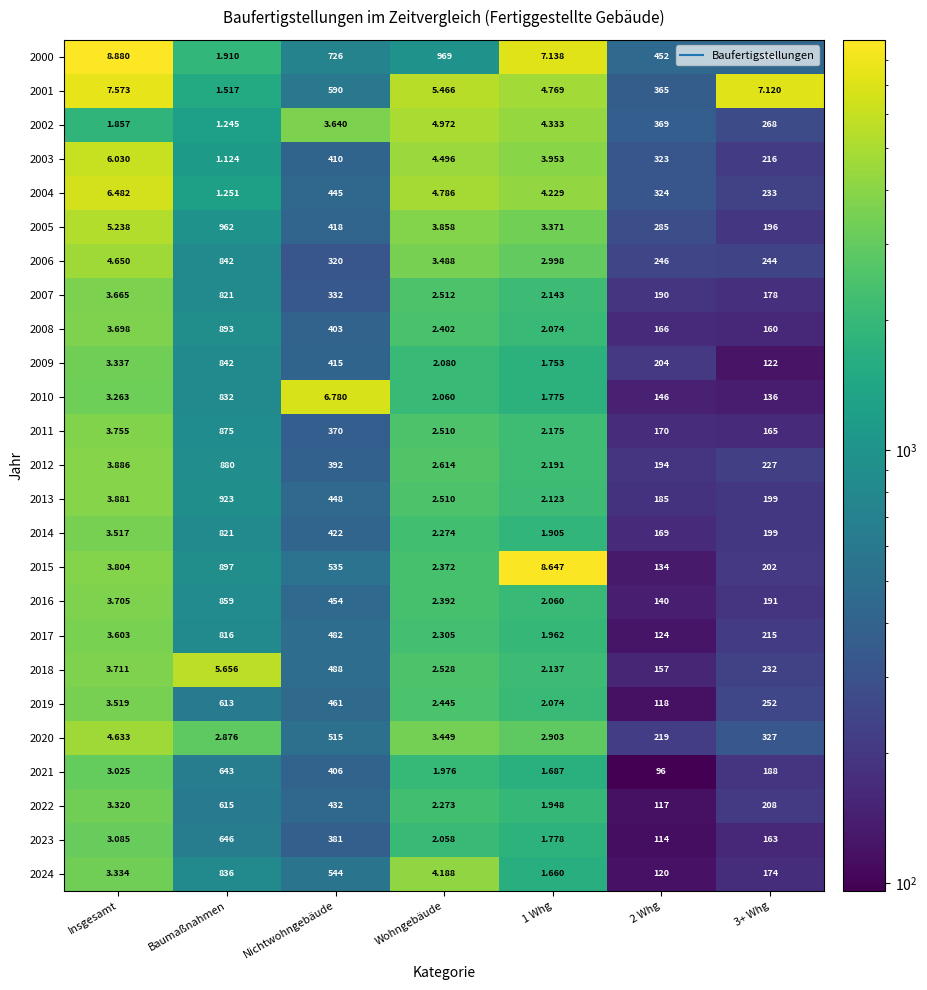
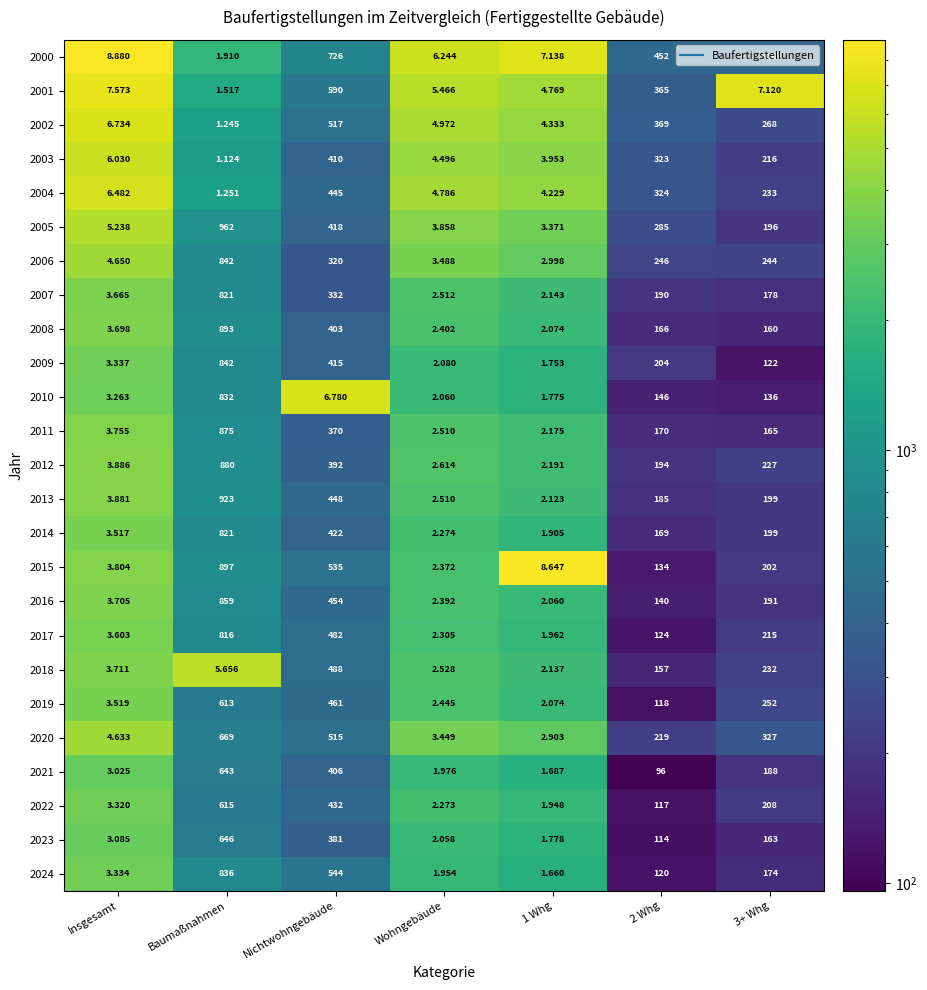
  {
    "2000": {
      "Insgesamt": 8.880,
      "Baumaßnahmen": 1.910,
      "Nichtwohngebäude": 726,
-     "Wohngebäude": 969,
+     "Wohngebäude": 6.244,
      "1 Whg": 7.138,
      "2 Whg": 452
    },
    "2001": {
      "Insgesamt": 7.573,
      "Baumaßnahmen": 1.517,
      "Nichtwohngebäude": 590,
      "Wohngebäude": 5.466,
      "1 Whg": 4.769,
      "2 Whg": 365,
      "3+ Whg": 7.120
    },
    "2002": {
-     "Insgesamt": 1.857,
+     "Insgesamt": 6.734,
      "Baumaßnahmen": 1.245,
-     "Nichtwohngebäude": 3.640,
+     "Nichtwohngebäude": 517,
      "Wohngebäude": 4.972,
      "1 Whg": 4.333,
      "2 Whg": 369,
      "3+ Whg": 268
    },
    "2003": {
      "Insgesamt": 6.030,
      "Baumaßnahmen": 1.124,
      "Nichtwohngebäude": 410,
      "Wohngebäude": 4.496,
      "1 Whg": 3.953,
      "2 Whg": 323,
      "3+ Whg": 216
    },
    "2004": {
      "Insgesamt": 6.482,
      "Baumaßnahmen": 1.251,
      "Nichtwohngebäude": 445,
      "Wohngebäude": 4.786,
      "1 Whg": 4.229,
      "2 Whg": 324,
      "3+ Whg": 233
    },
    "2005": {
      "Insgesamt": 5.238,
      "Baumaßnahmen": 962,
      "Nichtwohngebäude": 418,
      "Wohngebäude": 3.858,
      "1 Whg": 3.371,
      "2 Whg": 285,
      "3+ Whg": 196
    },
    "2006": {
      "Insgesamt": 4.650,
      "Baumaßnahmen": 842,
      "Nichtwohngebäude": 320,
      "Wohngebäude": 3.488,
      "1 Whg": 2.998,
      "2 Whg": 246,
      "3+ Whg": 244
    },
    "2007": {
      "Insgesamt": 3.665,
      "Baumaßnahmen": 821,
      "Nichtwohngebäude": 332,
      "Wohngebäude": 2.512,
      "1 Whg": 2.143,
      "2 Whg": 190,
      "3+ Whg": 178
    },
    "2008": {
      "Insgesamt": 3.698,
      "Baumaßnahmen": 893,
      "Nichtwohngebäude": 403,
      "Wohngebäude": 2.402,
      "1 Whg": 2.074,
      "2 Whg": 166,
      "3+ Whg": 160
    },
    "2009": {
      "Insgesamt": 3.337,
      "Baumaßnahmen": 842,
      "Nichtwohngebäude": 415,
      "Wohngebäude": 2.080,
      "1 Whg": 1.753,
      "2 Whg": 204,
      "3+ Whg": 122
    },
    "2010": {
      "Insgesamt": 3.263,
      "Baumaßnahmen": 832,
      "Nichtwohngebäude": 6.780,
      "Wohngebäude": 2.060,
      "1 Whg": 1.775,
      "2 Whg": 146,
      "3+ Whg": 136
    },
    "2011": {
      "Insgesamt": 3.755,
      "Baumaßnahmen": 875,
      "Nichtwohngebäude": 370,
      "Wohngebäude": 2.510,
      "1 Whg": 2.175,
      "2 Whg": 170,
      "3+ Whg": 165
    },
    "2012": {
      "Insgesamt": 3.886,
      "Baumaßnahmen": 880,
      "Nichtwohngebäude": 392,
      "Wohngebäude": 2.614,
      "1 Whg": 2.191,
      "2 Whg": 194,
      "3+ Whg": 227
    },
    "2013": {
      "Insgesamt": 3.881,
      "Baumaßnahmen": 923,
      "Nichtwohngebäude": 448,
      "Wohngebäude": 2.510,
      "1 Whg": 2.123,
      "2 Whg": 185,
      "3+ Whg": 199
    },
    "2014": {
      "Insgesamt": 3.517,
      "Baumaßnahmen": 821,
      "Nichtwohngebäude": 422,
      "Wohngebäude": 2.274,
      "1 Whg": 1.905,
      "2 Whg": 169,
      "3+ Whg": 199
    },
    "2015": {
      "Insgesamt": 3.804,
      "Baumaßnahmen": 897,
      "Nichtwohngebäude": 535,
      "Wohngebäude": 2.372,
      "1 Whg": 8.647,
      "2 Whg": 134,
      "3+ Whg": 202
    },
    "2016": {
      "Insgesamt": 3.705,
      "Baumaßnahmen": 859,
      "Nichtwohngebäude": 454,
      "Wohngebäude": 2.392,
      "1 Whg": 2.060,
      "2 Whg": 140,
      "3+ Whg": 191
    },
    "2017": {
      "Insgesamt": 3.603,
      "Baumaßnahmen": 816,
      "Nichtwohngebäude": 482,
      "Wohngebäude": 2.305,
      "1 Whg": 1.962,
      "2 Whg": 124,
      "3+ Whg": 215
    },
    "2018": {
      "Insgesamt": 3.711,
      "Baumaßnahmen": 5.656,
      "Nichtwohngebäude": 488,
      "Wohngebäude": 2.528,
      "1 Whg": 2.137,
      "2 Whg": 157,
      "3+ Whg": 232
    },
    "2019": {
      "Insgesamt": 3.519,
      "Baumaßnahmen": 613,
      "Nichtwohngebäude": 461,
      "Wohngebäude": 2.445,
      "1 Whg": 2.074,
      "2 Whg": 118,
      "3+ Whg": 252
    },
    "2020": {
      "Insgesamt": 4.633,
-     "Baumaßnahmen": 2.876,
+     "Baumaßnahmen": 669,
      "Nichtwohngebäude": 515,
      "Wohngebäude": 3.449,
      "1 Whg": 2.903,
      "2 Whg": 219,
      "3+ Whg": 327
    },
    "2021": {
      "Insgesamt": 3.025,
      "Baumaßnahmen": 643,
      "Nichtwohngebäude": 406,
      "Wohngebäude": 1.976,
      "1 Whg": 1.687,
      "2 Whg": 96,
      "3+ Whg": 188
    },
    "2022": {
      "Insgesamt": 3.320,
      "Baumaßnahmen": 615,
      "Nichtwohngebäude": 432,
      "Wohngebäude": 2.273,
      "1 Whg": 1.948,
      "2 Whg": 117,
      "3+ Whg": 208
    },
    "2023": {
      "Insgesamt": 3.085,
      "Baumaßnahmen": 646,
      "Nichtwohngebäude": 381,
      "Wohngebäude": 2.058,
      "1 Whg": 1.778,
      "2 Whg": 114,
      "3+ Whg": 163
    },
    "2024": {
      "Insgesamt": 3.334,
      "Baumaßnahmen": 836,
      "Nichtwohngebäude": 544,
-     "Wohngebäude": 4.188,
+     "Wohngebäude": 1.954,
      "1 Whg": 1.660,
      "2 Whg": 120,
      "3+ Whg": 174
    }
  }
